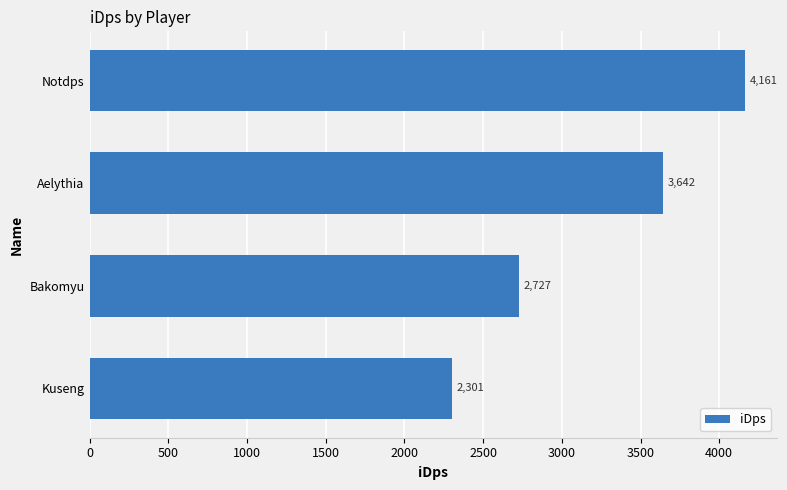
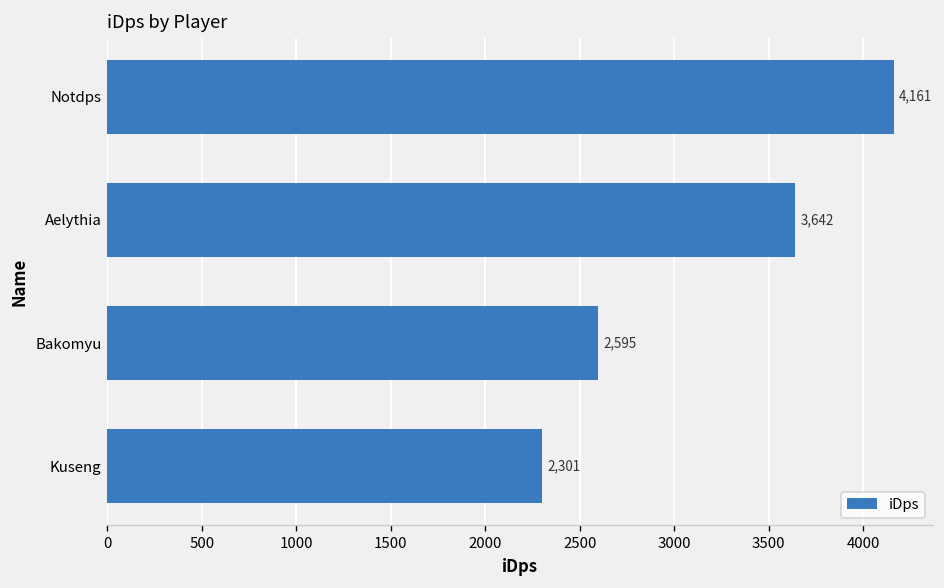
  {
    "Notdps": "4,161",
    "Aelythia": "3,642",
-   "Bakomyu": "2,727",
+   "Bakomyu": "2,595",
    "Kuseng": "2,301"
  }
